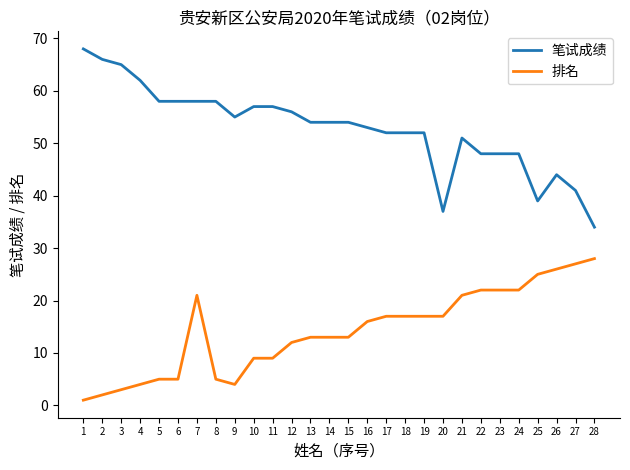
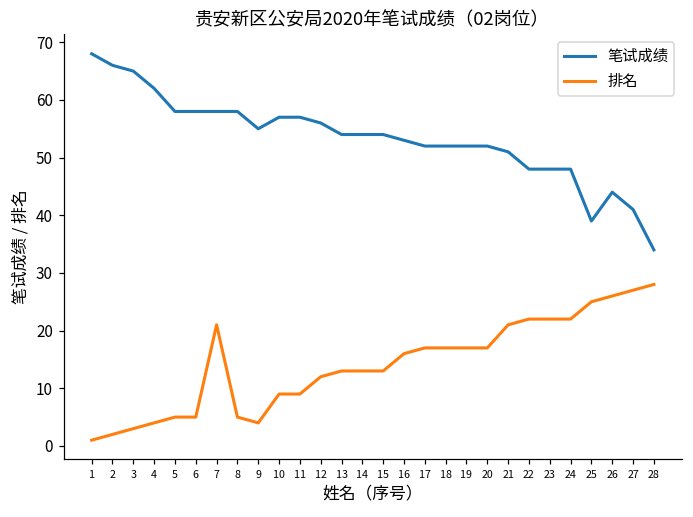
  {
    "笔试成绩": {
      "1": 68,
      "2": 66,
      "3": 65,
      "4": 62,
      "5": 58,
      "6": 58,
      "7": 58,
      "8": 58,
      "9": 55,
      "10": 57,
      "11": 57,
      "12": 56,
      "13": 54,
      "14": 54,
      "15": 54,
      "16": 53,
      "17": 52,
      "18": 52,
      "19": 52,
-     "20": 37,
+     "20": 52,
      "21": 51,
      "22": 48,
      "23": 48,
      "24": 48,
      "25": 39,
      "26": 44,
      "27": 41,
      "28": 34
    },
    "排名": {
      "1": 1,
      "2": 2,
      "3": 3,
      "4": 4,
      "5": 5,
      "6": 5,
      "7": 21,
      "8": 5,
      "9": 4,
      "10": 9,
      "11": 9,
      "12": 12,
      "13": 13,
      "14": 13,
      "15": 13,
      "16": 16,
      "17": 17,
      "18": 17,
      "19": 17,
      "20": 17,
      "21": 21,
      "22": 22,
      "23": 22,
      "24": 22,
      "25": 25,
      "26": 26,
      "27": 27,
      "28": 28
    }
  }
